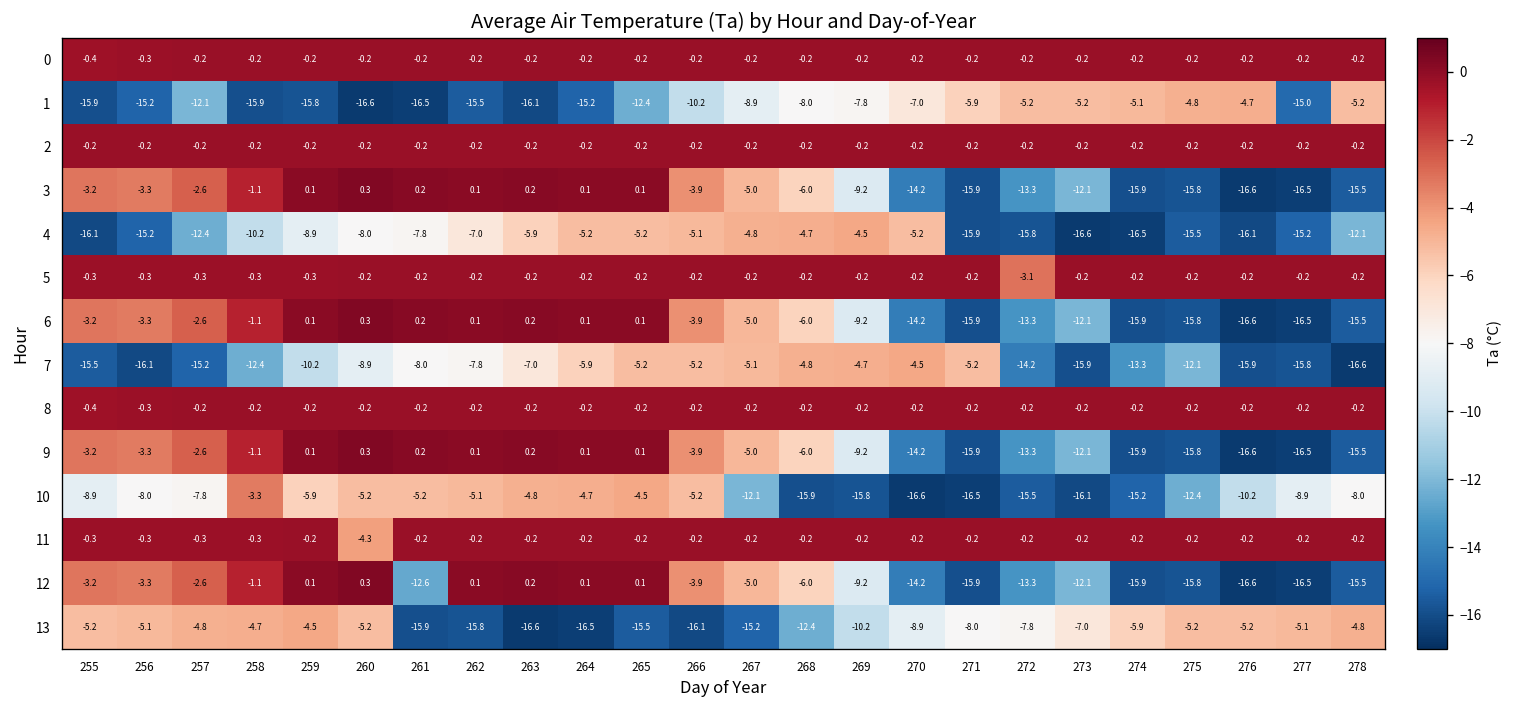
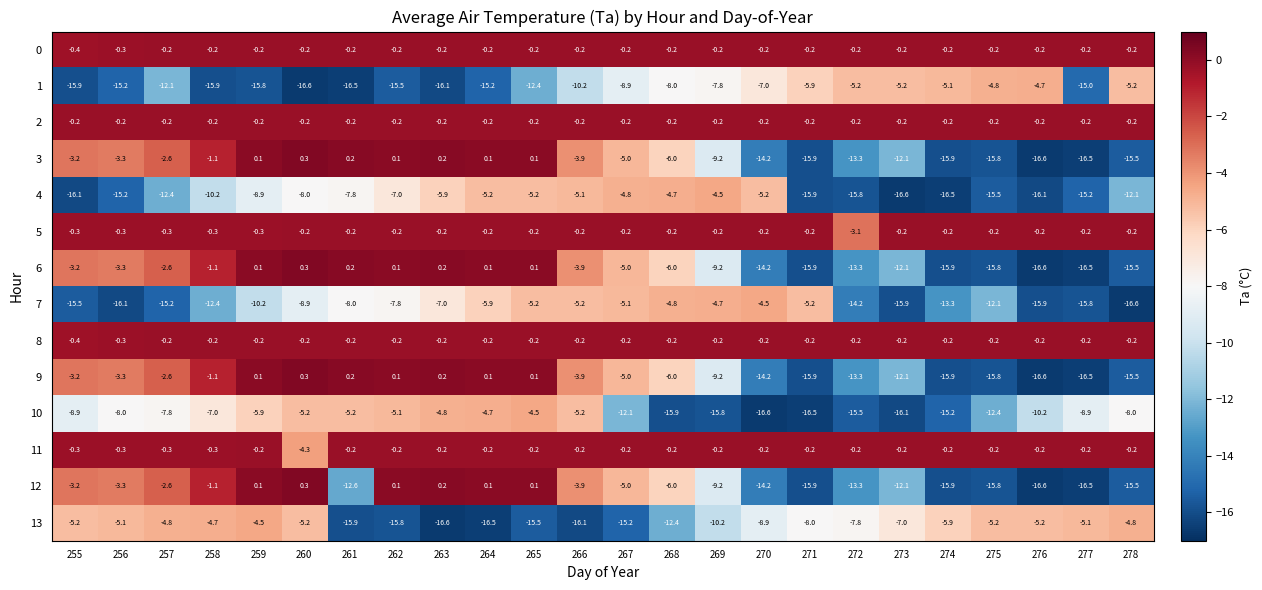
  {
    "10": {
      "255": -8.9,
      "256": -8.0,
      "257": -7.8,
-     "258": -3.3,
+     "258": -7.0,
      "259": -5.9,
      "260": -5.2,
      "261": -5.2,
      "262": -5.1,
      "263": -4.8,
      "264": -4.7,
      "265": -4.5,
      "266": -5.2,
      "267": -12.1,
      "268": -15.9,
      "269": -15.8,
      "270": -16.6,
      "271": -16.5,
      "272": -15.5,
      "273": -16.1,
      "274": -15.2,
      "275": -12.4,
      "276": -10.2,
      "277": -8.9,
      "278": -8.0
    }
  }
